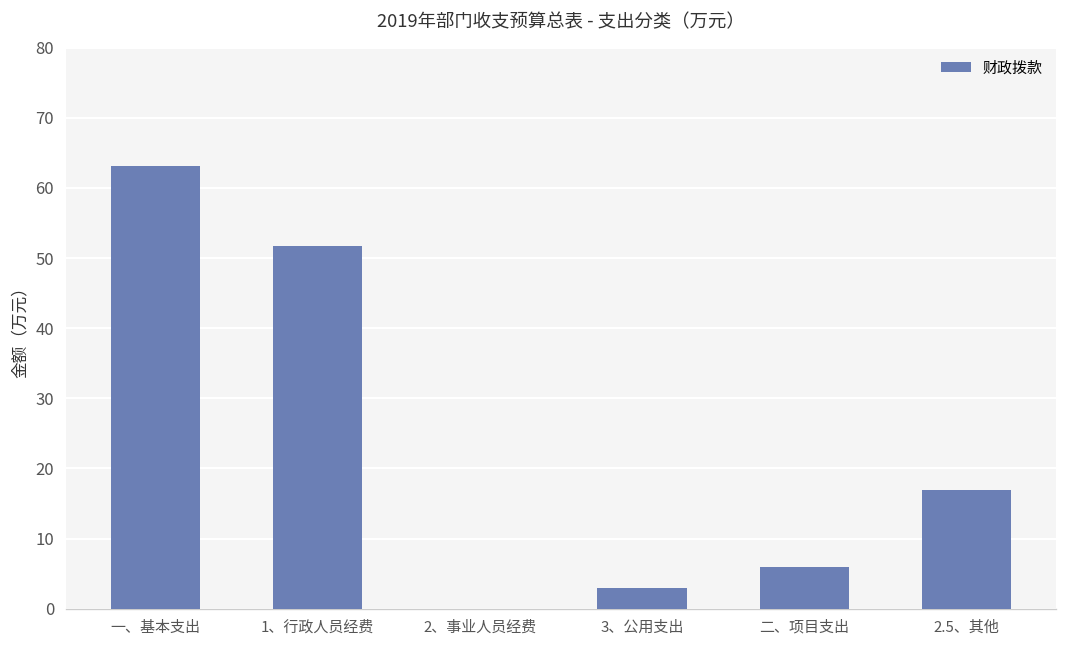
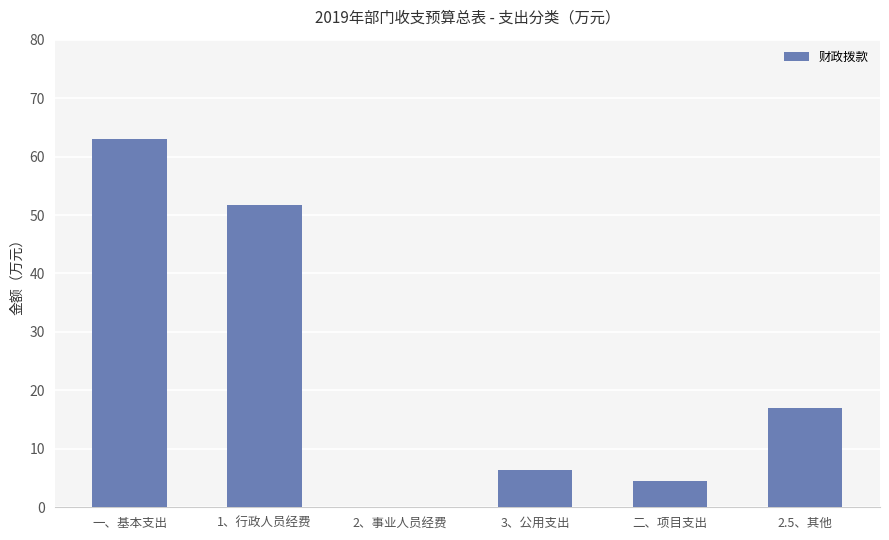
  {
    "一、基本支出": 63,
    "1、行政人员经费": 52,
    "2、事业人员经费": 0,
-   "3、公用支出": 3,
-   "二、项目支出": 6,
+   "3、公用支出": 6,
+   "二、项目支出": 5,
    "2.5、其他": 17
  }
